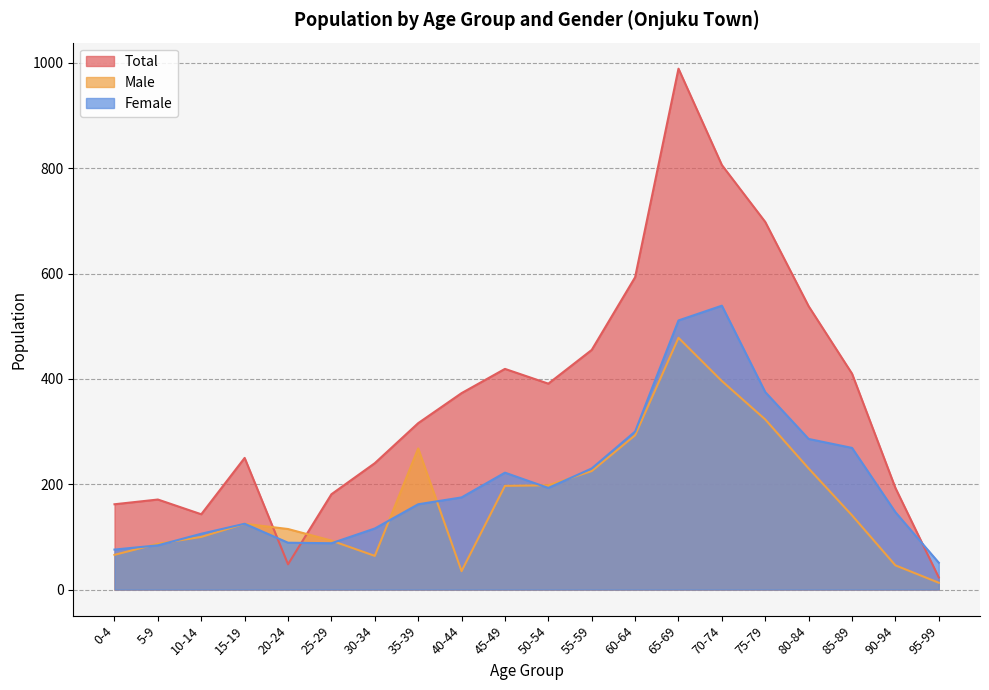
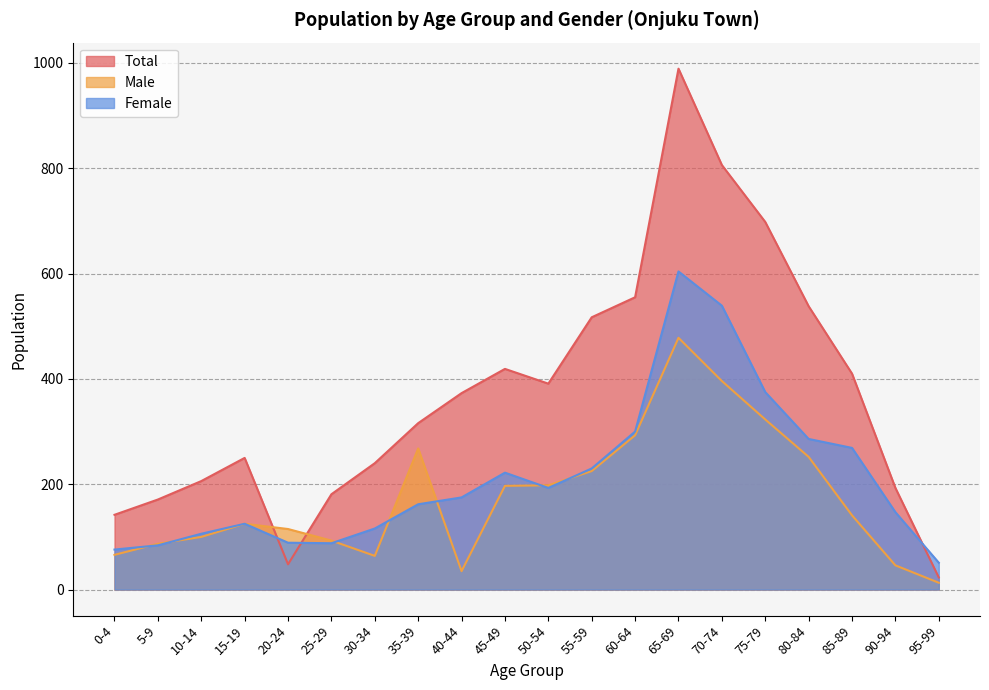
  {
    "Total": {
-     "0-4": 160,
+     "0-4": 140,
      "5-9": 170,
-     "10-14": 140,
+     "10-14": 210,
      "15-19": 250,
      "20-24": 50,
      "25-29": 180,
      "30-34": 240,
      "35-39": 320,
      "40-44": 370,
      "45-49": 420,
      "50-54": 390,
-     "55-59": 460,
-     "60-64": 590,
+     "55-59": 520,
+     "60-64": 560,
      "65-69": 990,
      "70-74": 810,
      "75-79": 700,
      "80-84": 540,
      "85-89": 410,
      "90-94": 190,
      "95-99": 20
    },
    "Male": {
      "0-4": 70,
      "10-14": 100,
      "20-24": 120,
      "25-29": 90,
      "30-34": 60,
      "35-39": 270,
      "40-44": 40,
      "45-49": 200,
      "50-54": 200,
      "55-59": 230,
      "60-64": 290,
      "65-69": 480,
      "70-74": 400,
      "75-79": 320,
-     "80-84": 230,
+     "80-84": 250,
      "85-89": 140,
      "90-94": 50,
      "95-99": 10
    },
    "Female": {
      "0-4": 80,
      "10-14": 110,
      "20-24": 90,
      "25-29": 90,
      "30-34": 120,
      "35-39": 160,
      "40-44": 180,
      "45-49": 220,
      "50-54": 190,
      "55-59": 230,
      "60-64": 300,
-     "65-69": 510,
+     "65-69": 600,
      "70-74": 540,
      "75-79": 380,
      "80-84": 290,
      "85-89": 270,
      "90-94": 150,
      "95-99": 50
    }
  }
